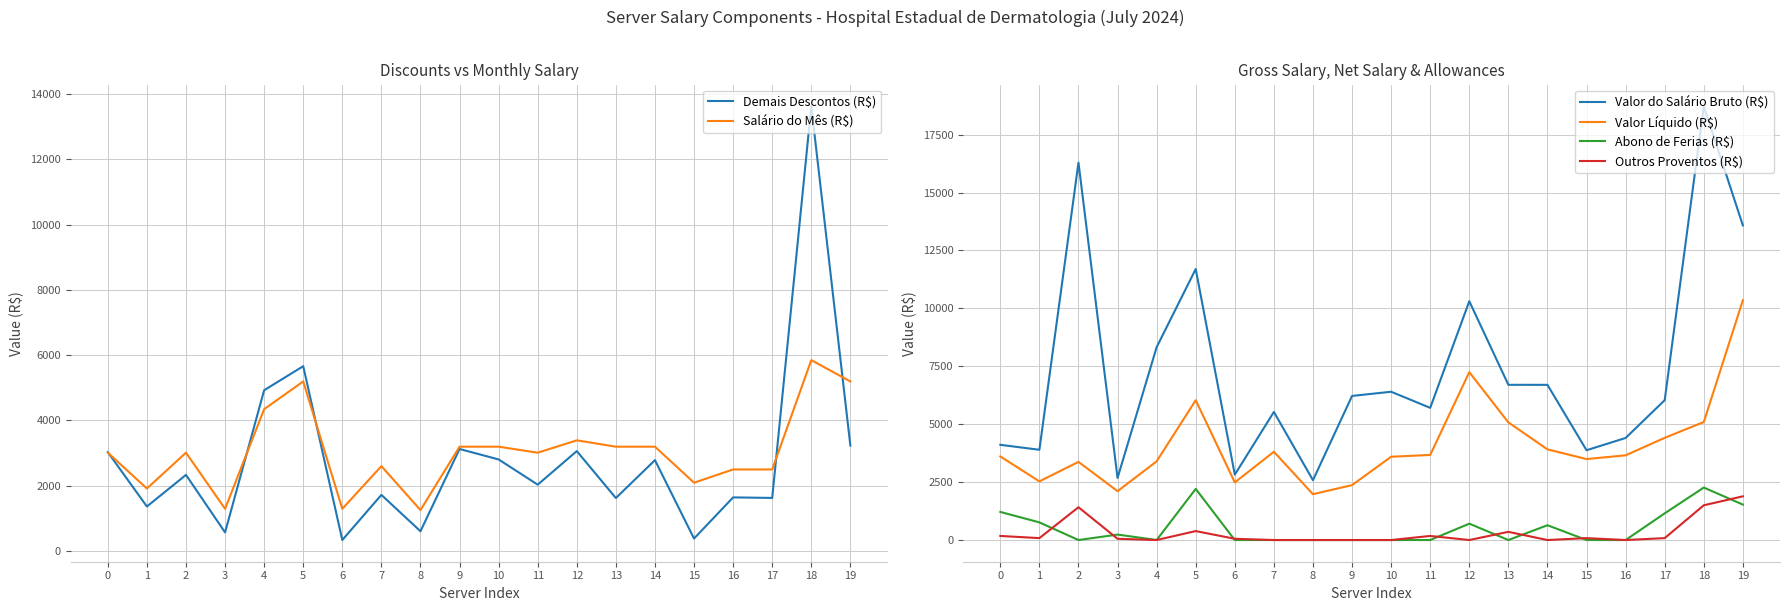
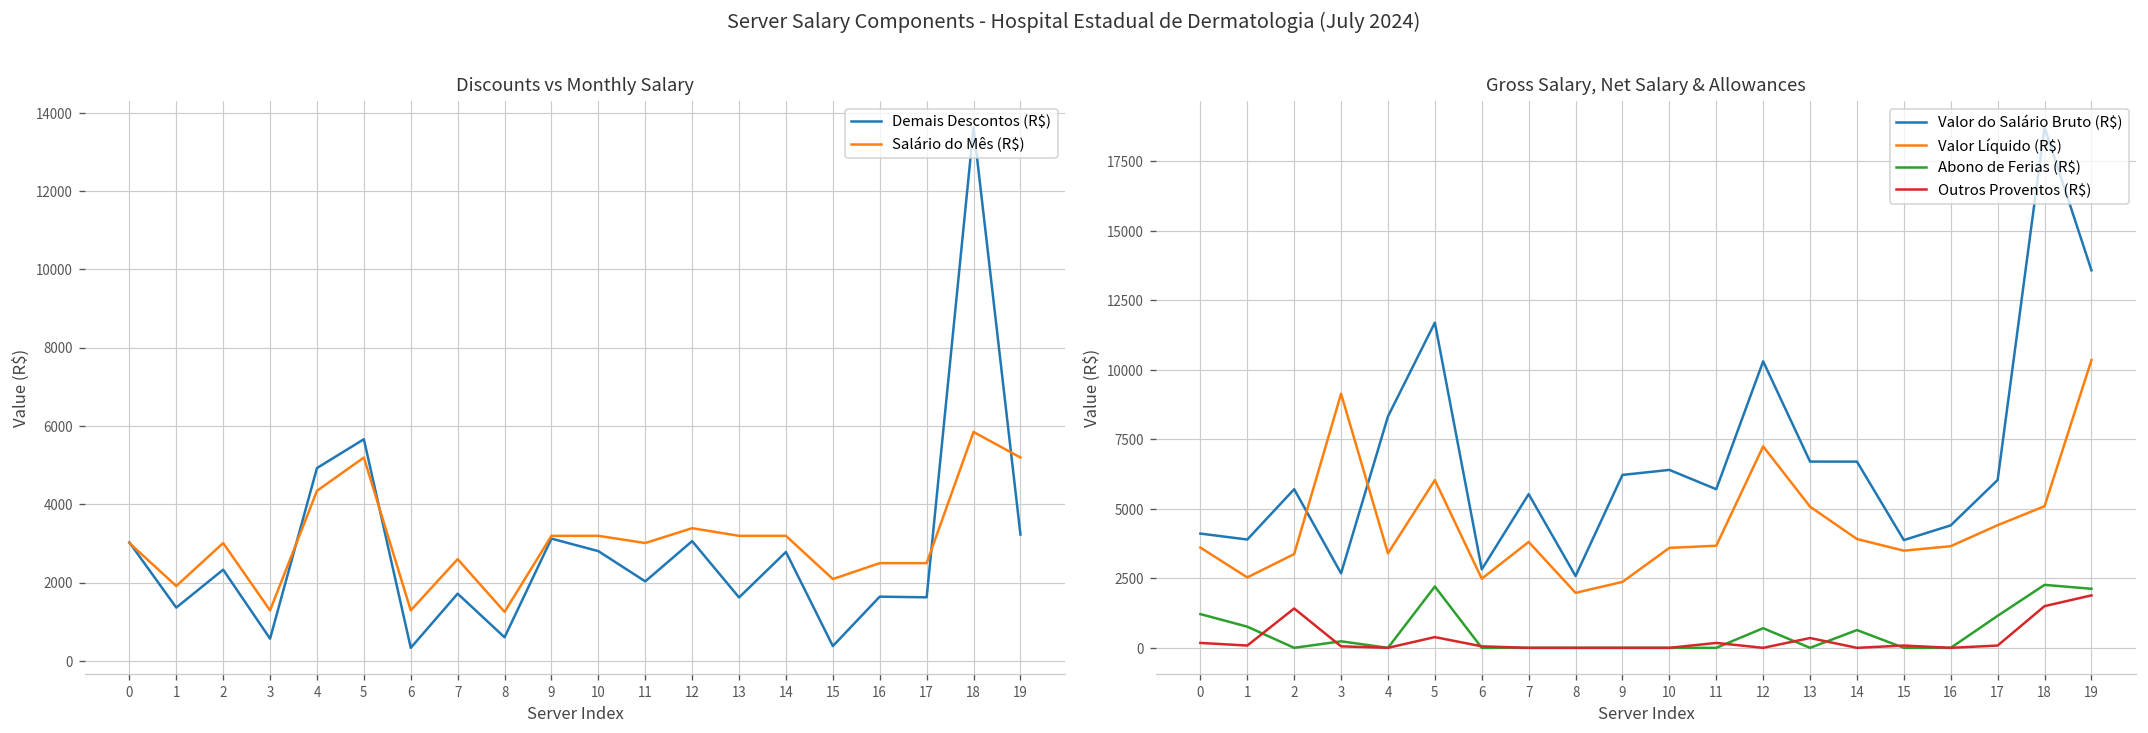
  {
    "Discounts vs Monthly Salary": {
      "Demais Descontos (R$)": {
        "1": 1400,
        "2": 2300,
        "3": 600,
        "4": 4900,
        "5": 5700,
        "6": 300,
        "7": 1700,
        "8": 600,
        "10": 2800,
        "11": 2000,
        "12": 3100,
        "13": 1600,
        "14": 2800,
        "15": 400,
        "16": 1600,
        "17": 1600,
        "19": 3200
      },
      "Salário do Mês (R$)": {
        "1": 1900,
        "2": 3000,
        "3": 1300,
        "4": 4300,
        "5": 5200,
        "6": 1300,
        "7": 2600,
        "8": 1300,
        "10": 3200,
        "11": 3000,
        "12": 3400,
        "13": 3200,
        "14": 3200,
        "15": 2100,
        "16": 2500,
        "17": 2500,
        "18": 5800,
        "19": 5200
      }
    },
    "Gross Salary, Net Salary & Allowances": {
      "Valor do Salário Bruto (R$)": {
        "0": 4100,
        "1": 3900,
-       "2": 16300,
+       "2": 5700,
        "3": 2700,
        "4": 8300,
        "5": 11700,
        "6": 2800,
        "7": 5500,
        "8": 2600,
        "9": 6200,
        "10": 6400,
        "11": 5700,
        "12": 10300,
        "13": 6700,
        "14": 6700,
        "15": 3900,
        "16": 4400,
        "17": 6000,
        "19": 13600
      },
      "Valor Líquido (R$)": {
        "0": 3600,
        "1": 2500,
        "2": 3400,
-       "3": 2100,
+       "3": 9100,
        "4": 3400,
        "5": 6000,
        "6": 2500,
        "7": 3800,
        "8": 2000,
        "9": 2400,
        "10": 3600,
        "11": 3700,
        "12": 7200,
        "13": 5100,
        "14": 3900,
        "15": 3500,
        "16": 3700,
        "17": 4400,
        "18": 5100,
        "19": 10400
      },
      "Abono de Ferias (R$)": {
        "0": 1200,
        "1": 800,
        "2": 0,
        "3": 200,
        "5": 2200,
        "11": 0,
        "12": 700,
        "13": 0,
        "14": 600,
        "17": 1200,
        "18": 2300,
-       "19": 1500
+       "19": 2100
      },
      "Outros Proventos (R$)": {
        "0": 200,
        "1": 100,
        "2": 1400,
        "3": 100,
        "5": 400,
        "11": 200,
        "12": 0,
        "13": 400,
        "14": 0,
        "17": 100,
        "18": 1500,
        "19": 1900
      }
    }
  }
